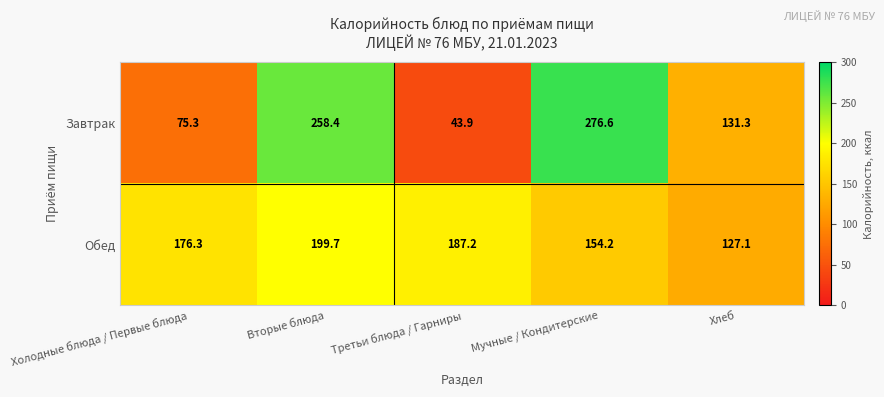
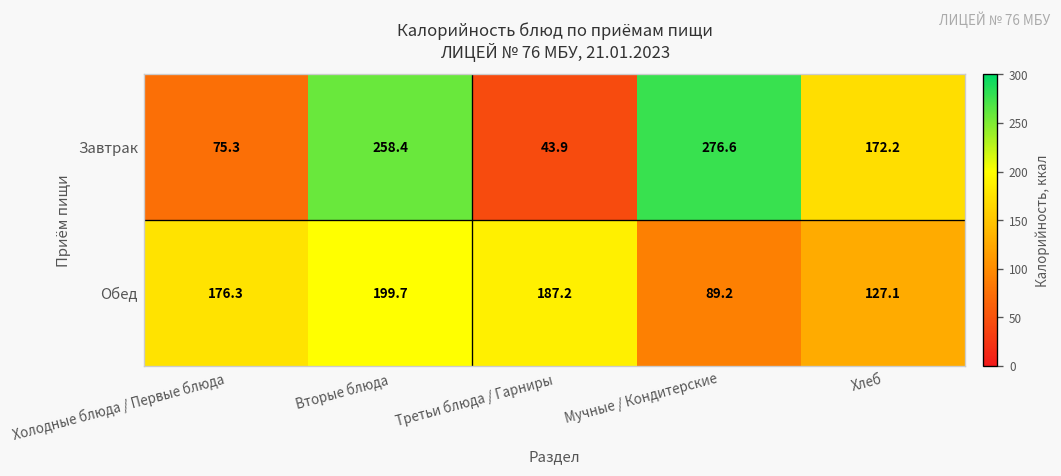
  {
    "Завтрак": {
      "Холодные блюда / Первые блюда": 75.3,
      "Вторые блюда": 258.4,
      "Третьи блюда / Гарниры": 43.9,
      "Мучные / Кондитерские": 276.6,
-     "Хлеб": 131.3
+     "Хлеб": 172.2
    },
    "Обед": {
      "Холодные блюда / Первые блюда": 176.3,
      "Вторые блюда": 199.7,
      "Третьи блюда / Гарниры": 187.2,
-     "Мучные / Кондитерские": 154.2,
+     "Мучные / Кондитерские": 89.2,
      "Хлеб": 127.1
    }
  }
